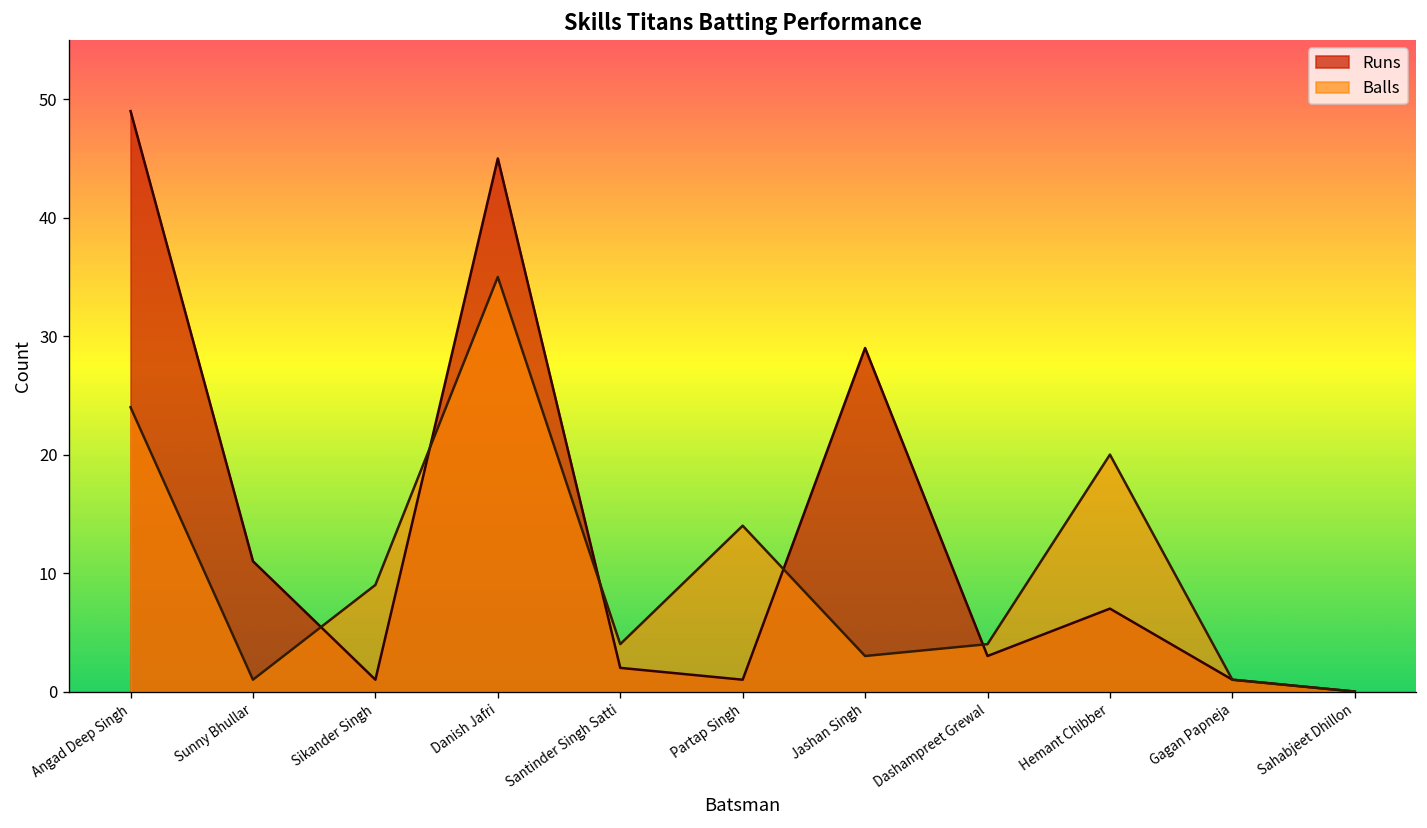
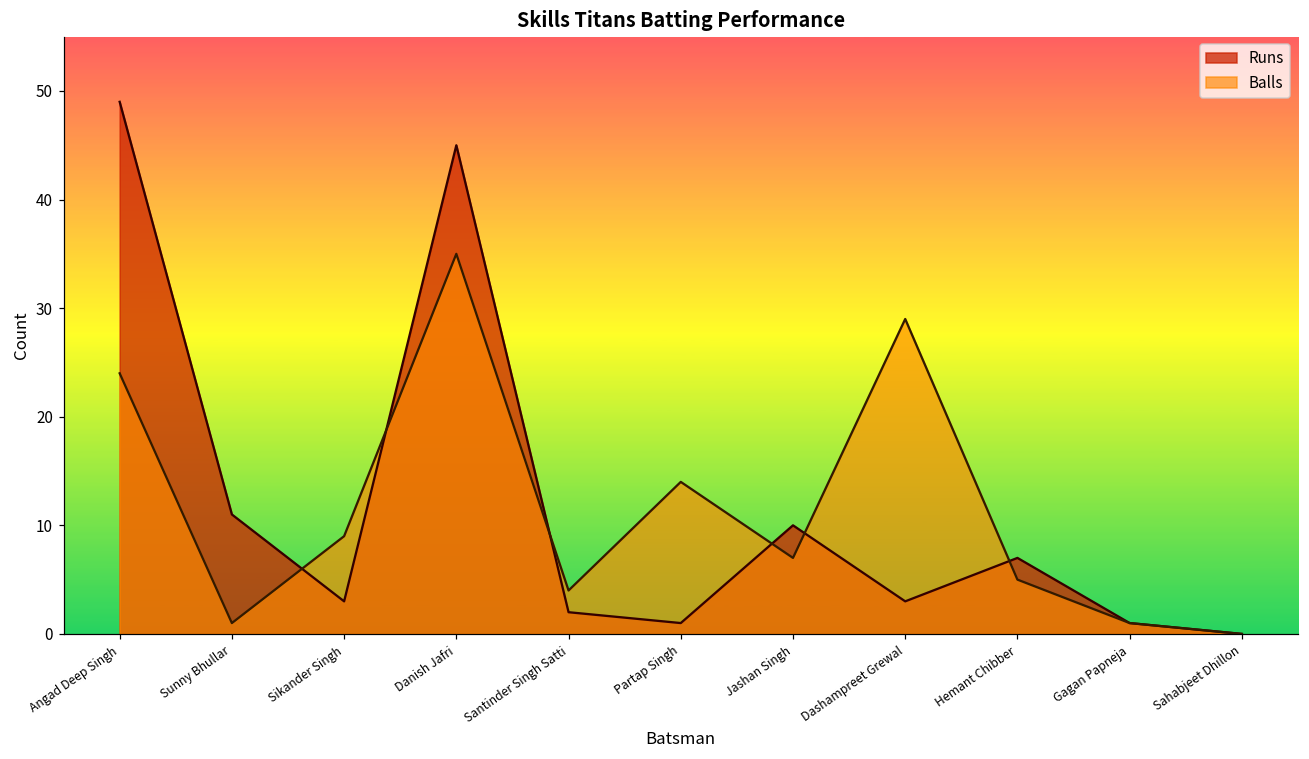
  {
    "Runs": {
      "Angad Deep Singh": 49,
      "Sunny Bhullar": 11,
-     "Sikander Singh": 1,
+     "Sikander Singh": 3,
      "Danish Jafri": 45,
      "Santinder Singh Satti": 2,
      "Partap Singh": 1,
-     "Jashan Singh": 29,
+     "Jashan Singh": 10,
      "Dashampreet Grewal": 3,
      "Hemant Chibber": 7
    },
    "Balls": {
      "Angad Deep Singh": 24,
      "Sunny Bhullar": 1,
      "Sikander Singh": 9,
      "Danish Jafri": 35,
      "Santinder Singh Satti": 4,
      "Partap Singh": 14,
-     "Jashan Singh": 3,
-     "Dashampreet Grewal": 4,
-     "Hemant Chibber": 20
+     "Jashan Singh": 7,
+     "Dashampreet Grewal": 29,
+     "Hemant Chibber": 5
    }
  }
